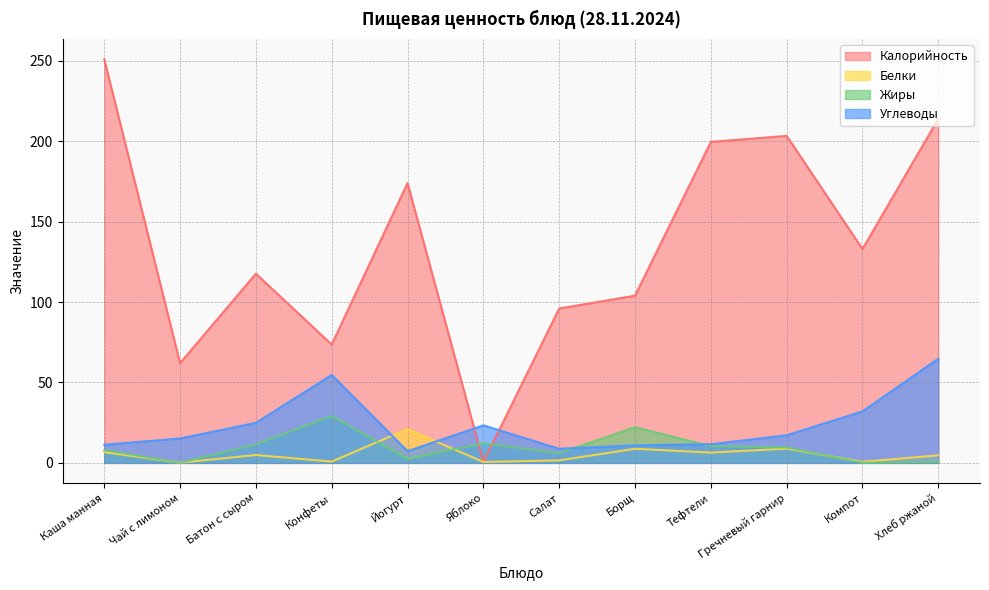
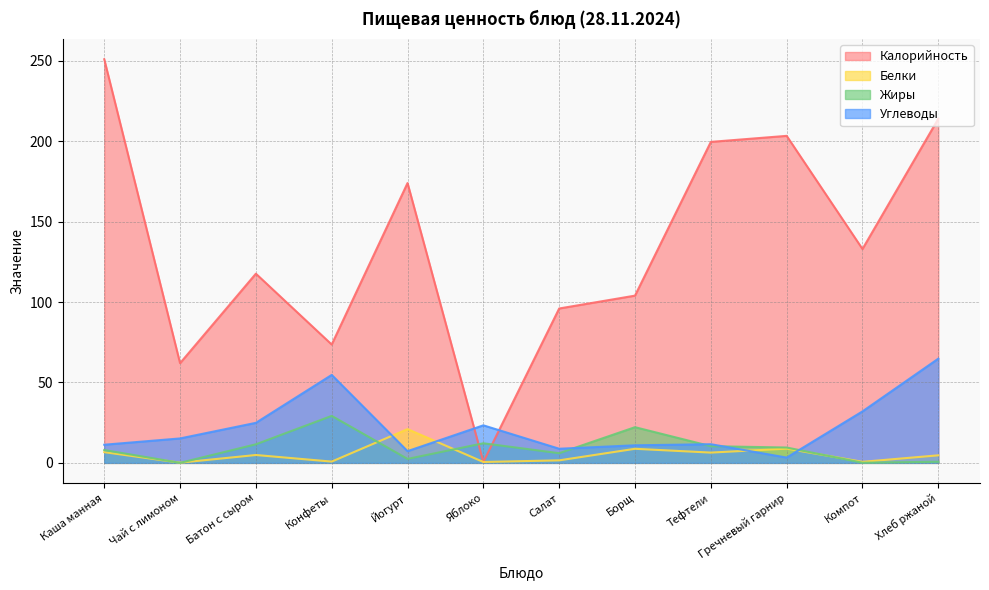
  {
    "Калорийность": {
      "Каша манная": 251,
      "Чай с лимоном": 62,
      "Батон с сыром": 118,
      "Конфеты": 74,
      "Йогурт": 174,
      "Салат": 96,
      "Борщ": 104,
      "Тефтели": 200,
      "Гречневый гарнир": 203,
      "Компот": 133
    },
    "Белки": {
      "Батон с сыром": 5,
      "Конфеты": 1,
      "Йогурт": 21,
      "Салат": 2,
      "Борщ": 9,
      "Тефтели": 6,
      "Хлеб ржаной": 5
    },
    "Жиры": {
      "Батон с сыром": 12,
      "Конфеты": 29,
      "Йогурт": 2,
      "Яблоко": 12,
      "Салат": 6,
      "Борщ": 22,
      "Хлеб ржаной": 1
    },
    "Углеводы": {
      "Каша манная": 11,
      "Чай с лимоном": 15,
      "Батон с сыром": 25,
      "Конфеты": 55,
      "Йогурт": 7,
      "Яблоко": 23,
      "Салат": 9,
      "Борщ": 11,
-     "Гречневый гарнир": 17,
+     "Гречневый гарнир": 3,
      "Компот": 32,
      "Хлеб ржаной": 65
    }
  }
